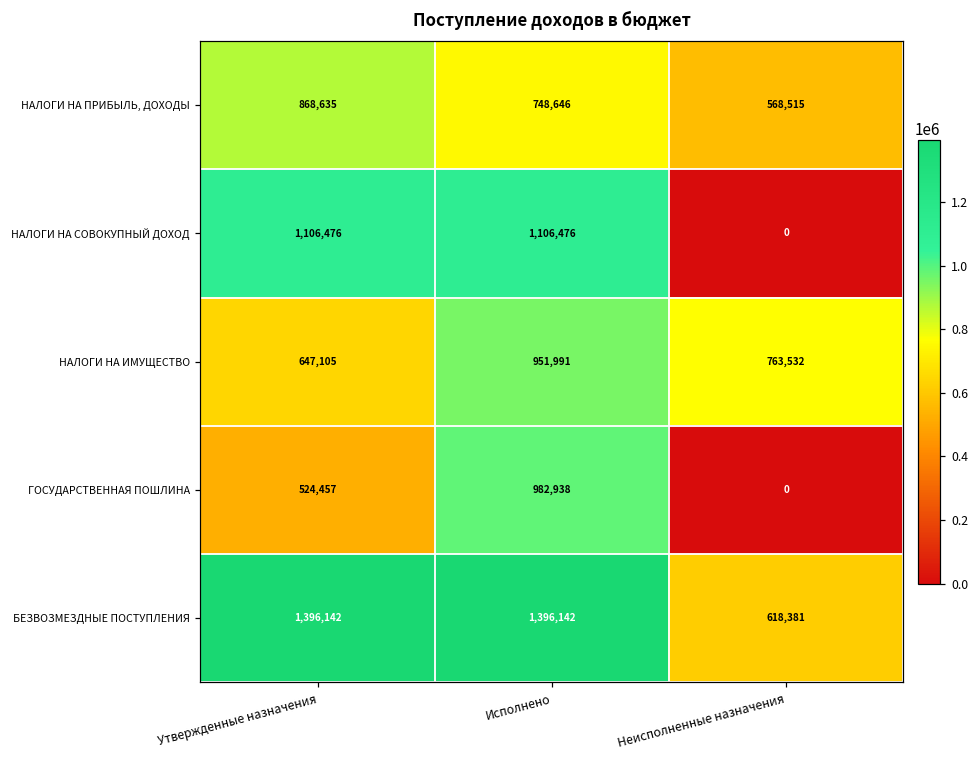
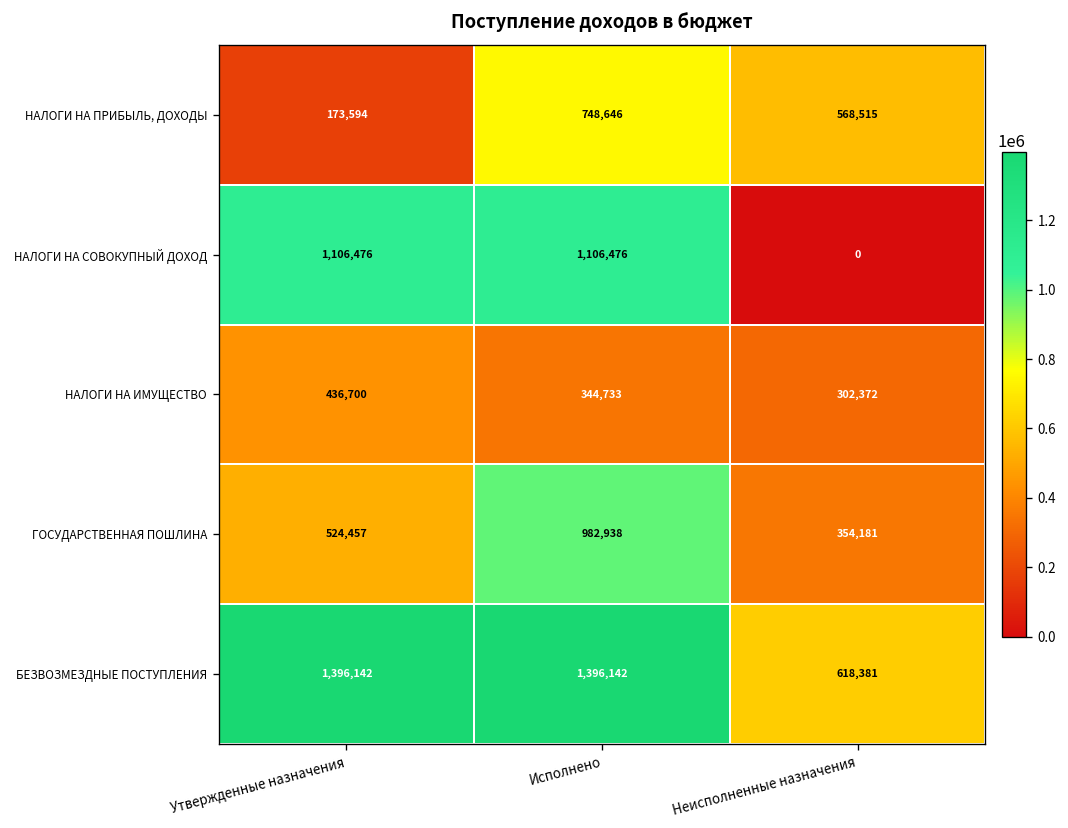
  {
    "НАЛОГИ НА ПРИБЫЛЬ, ДОХОДЫ": {
-     "Утвержденные назначения": "868,635",
+     "Утвержденные назначения": "173,594",
      "Исполнено": "748,646",
      "Неисполненные назначения": "568,515"
    },
    "НАЛОГИ НА СОВОКУПНЫЙ ДОХОД": {
      "Утвержденные назначения": "1,106,476",
      "Исполнено": "1,106,476",
      "Неисполненные назначения": "0"
    },
    "НАЛОГИ НА ИМУЩЕСТВО": {
-     "Утвержденные назначения": "647,105",
-     "Исполнено": "951,991",
-     "Неисполненные назначения": "763,532"
+     "Утвержденные назначения": "436,700",
+     "Исполнено": "344,733",
+     "Неисполненные назначения": "302,372"
    },
    "ГОСУДАРСТВЕННАЯ ПОШЛИНА": {
      "Утвержденные назначения": "524,457",
      "Исполнено": "982,938",
-     "Неисполненные назначения": "0"
+     "Неисполненные назначения": "354,181"
    },
    "БЕЗВОЗМЕЗДНЫЕ ПОСТУПЛЕНИЯ": {
      "Утвержденные назначения": "1,396,142",
      "Исполнено": "1,396,142",
      "Неисполненные назначения": "618,381"
    }
  }
